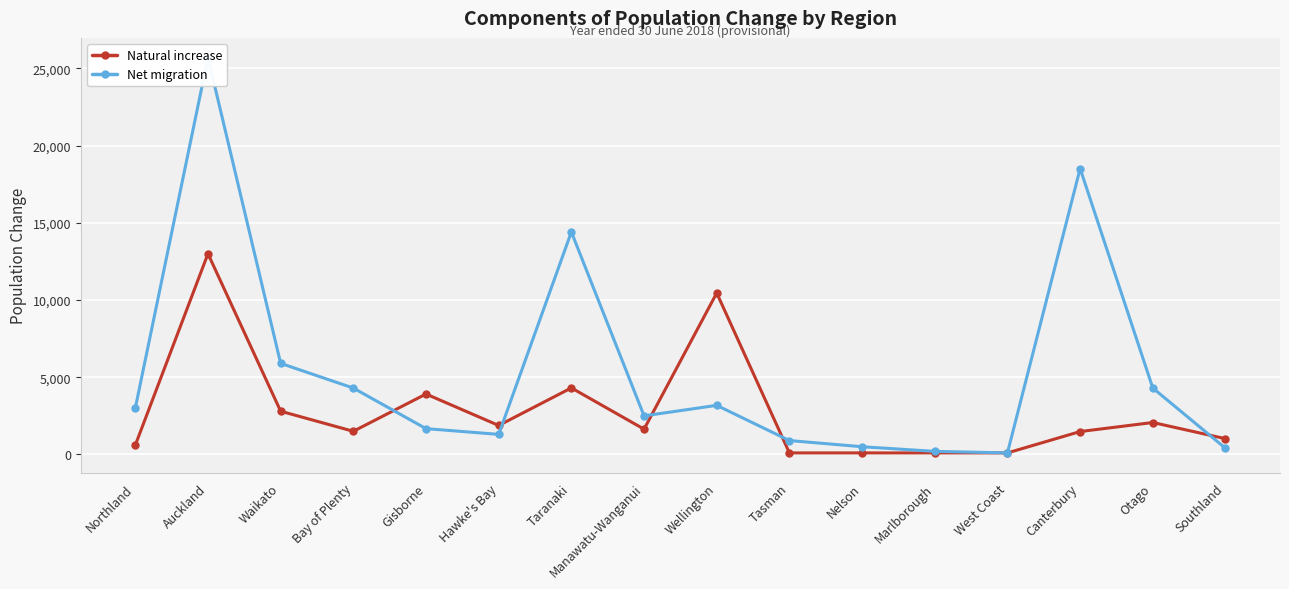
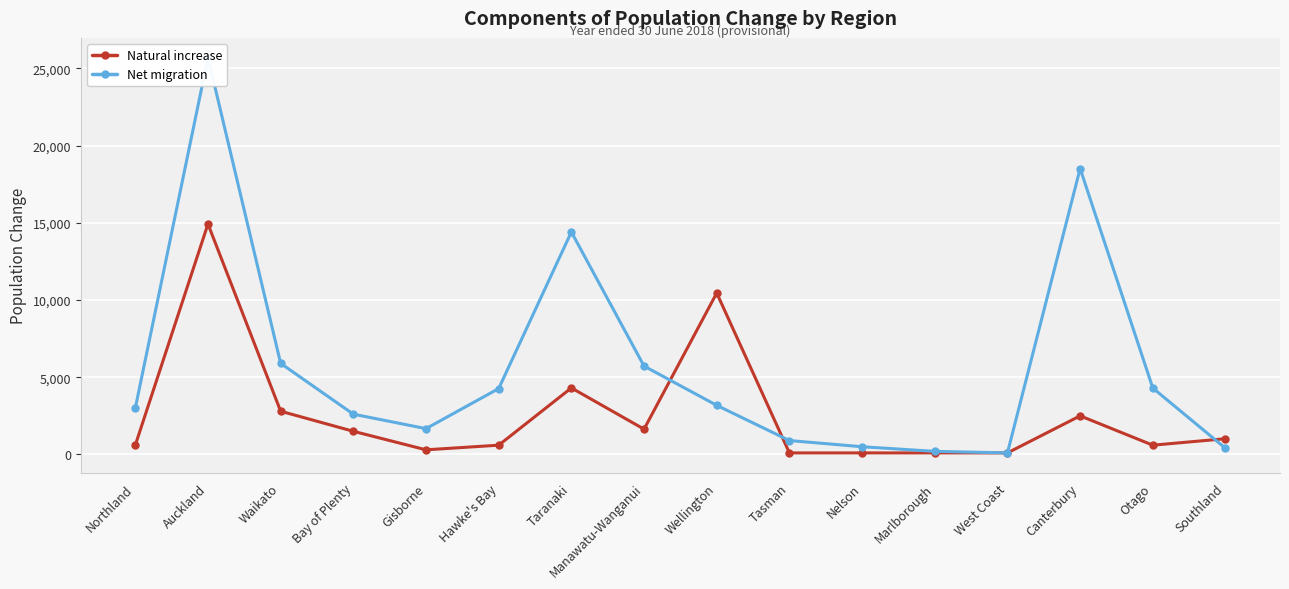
  {
    "Natural increase": {
      "Northland": "600",
-     "Auckland": "13,000",
+     "Auckland": "14,900",
      "Waikato": "2,800",
      "Bay of Plenty": "1,500",
-     "Gisborne": "3,900",
-     "Hawke's Bay": "1,900",
+     "Gisborne": "300",
+     "Hawke's Bay": "600",
      "Taranaki": "4,300",
      "Manawatu-Wanganui": "1,600",
      "Wellington": "10,500",
      "Tasman": "100",
      "Nelson": "100",
-     "Canterbury": "1,500",
-     "Otago": "2,100",
+     "Canterbury": "2,500",
+     "Otago": "600",
      "Southland": "1,000"
    },
    "Net migration": {
      "Northland": "3,000",
      "Waikato": "5,900",
-     "Bay of Plenty": "4,300",
+     "Bay of Plenty": "2,600",
      "Gisborne": "1,700",
-     "Hawke's Bay": "1,300",
+     "Hawke's Bay": "4,300",
      "Taranaki": "14,400",
-     "Manawatu-Wanganui": "2,500",
+     "Manawatu-Wanganui": "5,700",
      "Wellington": "3,200",
      "Tasman": "900",
      "Nelson": "500",
      "Canterbury": "18,500",
      "Otago": "4,300",
      "Southland": "400"
    }
  }
